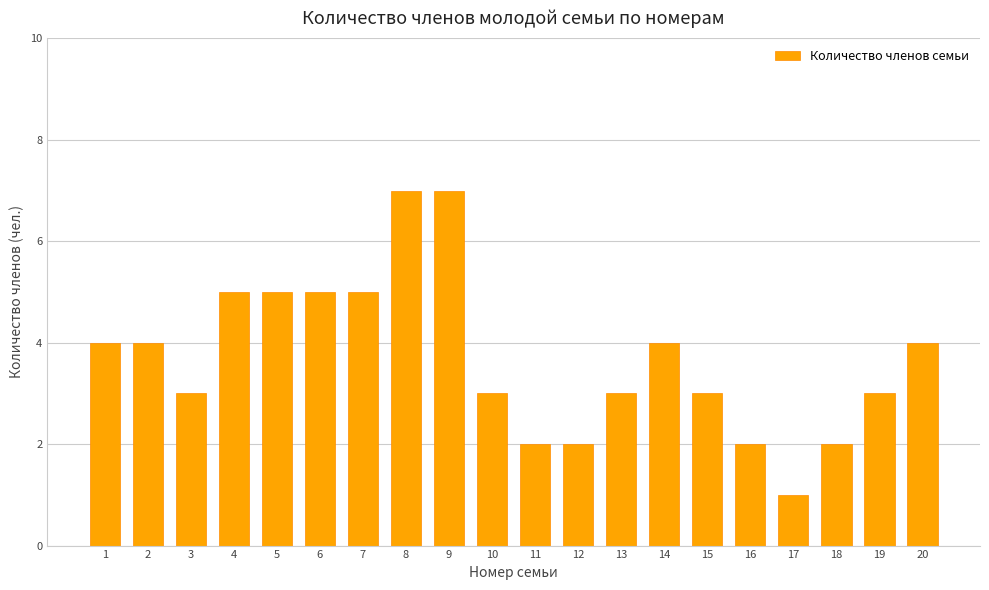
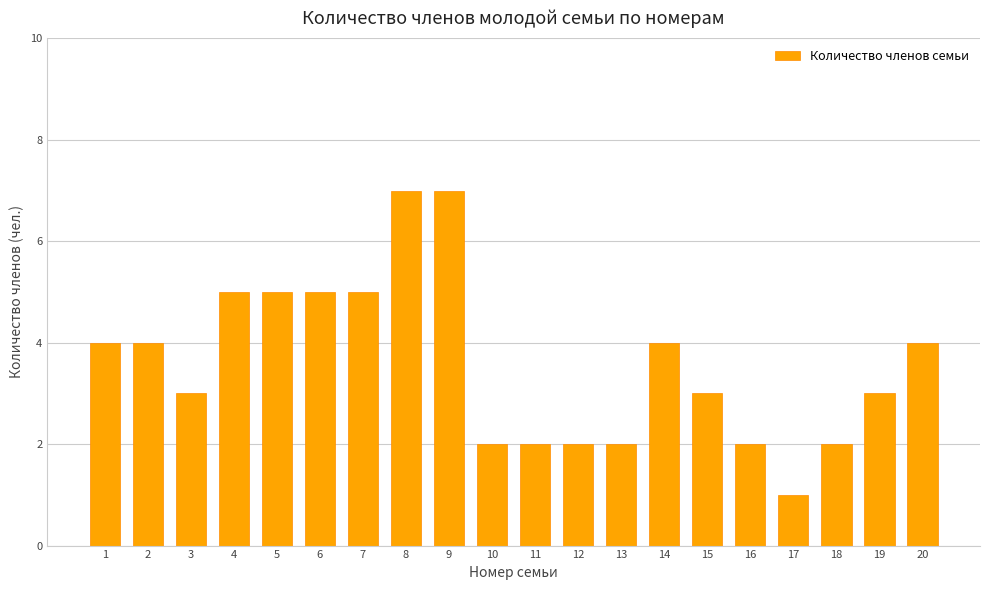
  {
    "1": 4,
    "2": 4,
    "3": 3,
    "4": 5,
    "5": 5,
    "6": 5,
    "7": 5,
    "8": 7,
    "9": 7,
-   "10": 3,
+   "10": 2,
    "11": 2,
    "12": 2,
-   "13": 3,
+   "13": 2,
    "14": 4,
    "15": 3,
    "16": 2,
    "17": 1,
    "18": 2,
    "19": 3,
    "20": 4
  }
